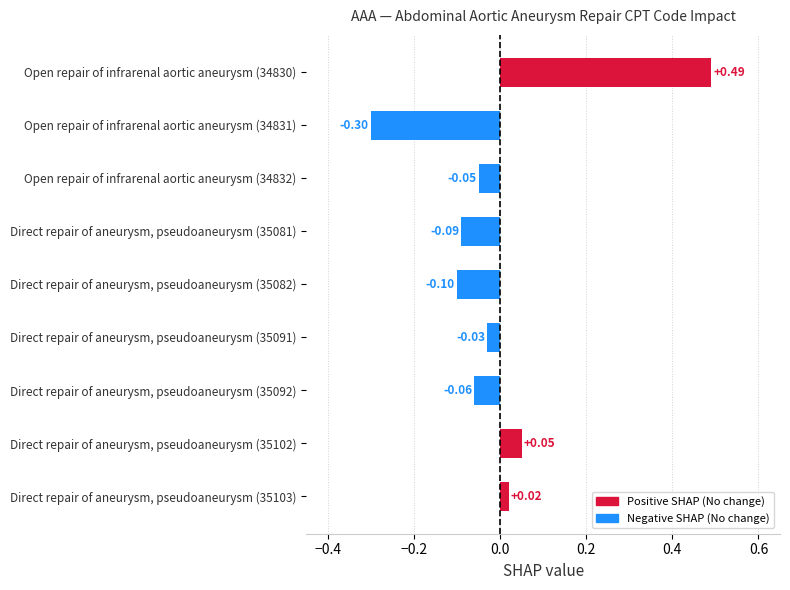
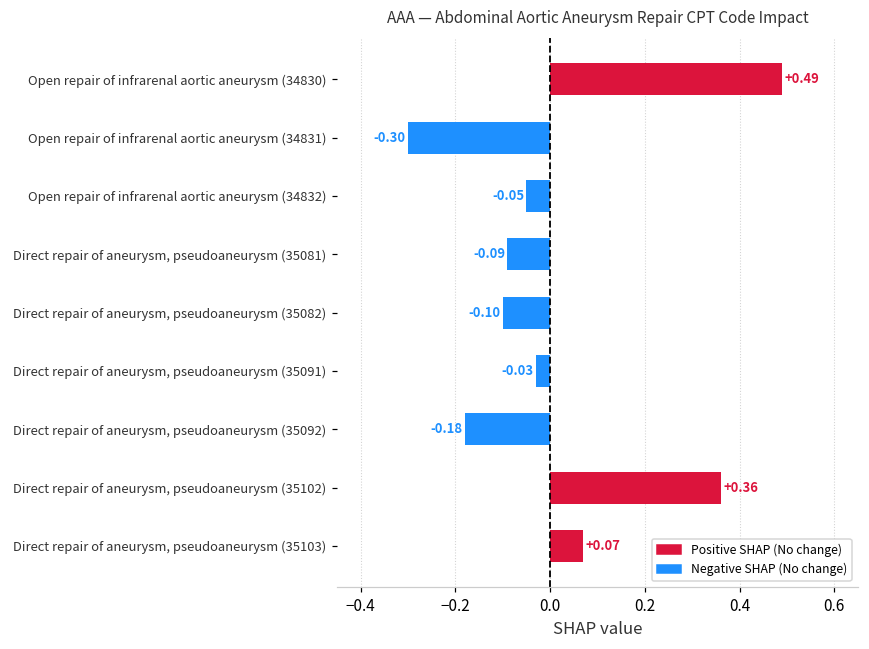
  {
    "Open repair of infrarenal aortic aneurysm (34830)": "+0.49",
    "Open repair of infrarenal aortic aneurysm (34831)": "-0.30",
    "Open repair of infrarenal aortic aneurysm (34832)": "-0.05",
    "Direct repair of aneurysm, pseudoaneurysm (35081)": "-0.09",
    "Direct repair of aneurysm, pseudoaneurysm (35082)": "-0.10",
    "Direct repair of aneurysm, pseudoaneurysm (35091)": "-0.03",
-   "Direct repair of aneurysm, pseudoaneurysm (35092)": "-0.06",
-   "Direct repair of aneurysm, pseudoaneurysm (35102)": "+0.05",
-   "Direct repair of aneurysm, pseudoaneurysm (35103)": "+0.02"
+   "Direct repair of aneurysm, pseudoaneurysm (35092)": "-0.18",
+   "Direct repair of aneurysm, pseudoaneurysm (35102)": "+0.36",
+   "Direct repair of aneurysm, pseudoaneurysm (35103)": "+0.07"
  }
